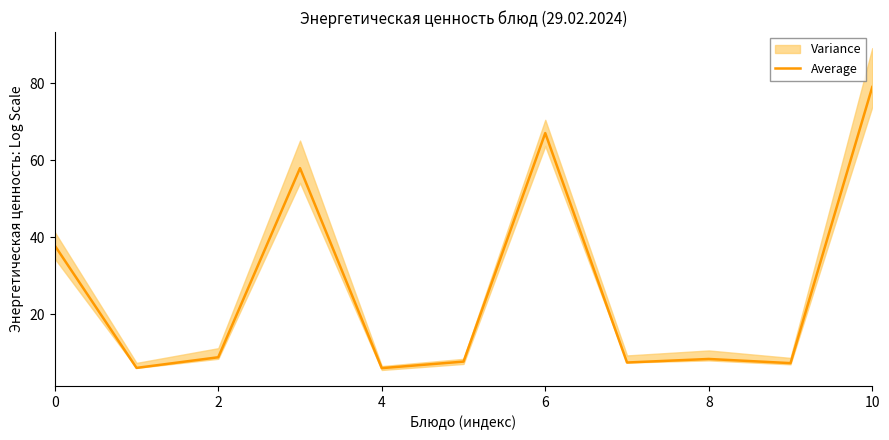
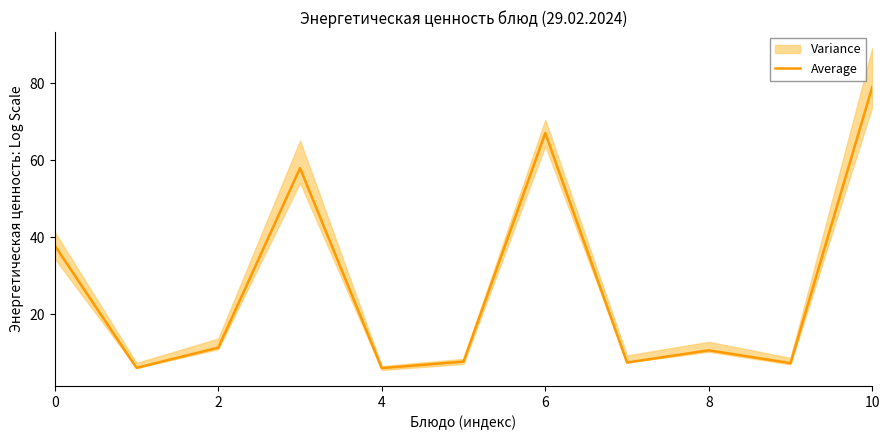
  {
    "Average": {
      "0": 38,
-     "2": 9,
+     "2": 11,
      "6": 67,
-     "8": 8,
+     "8": 11,
      "10": 79
    }
  }
